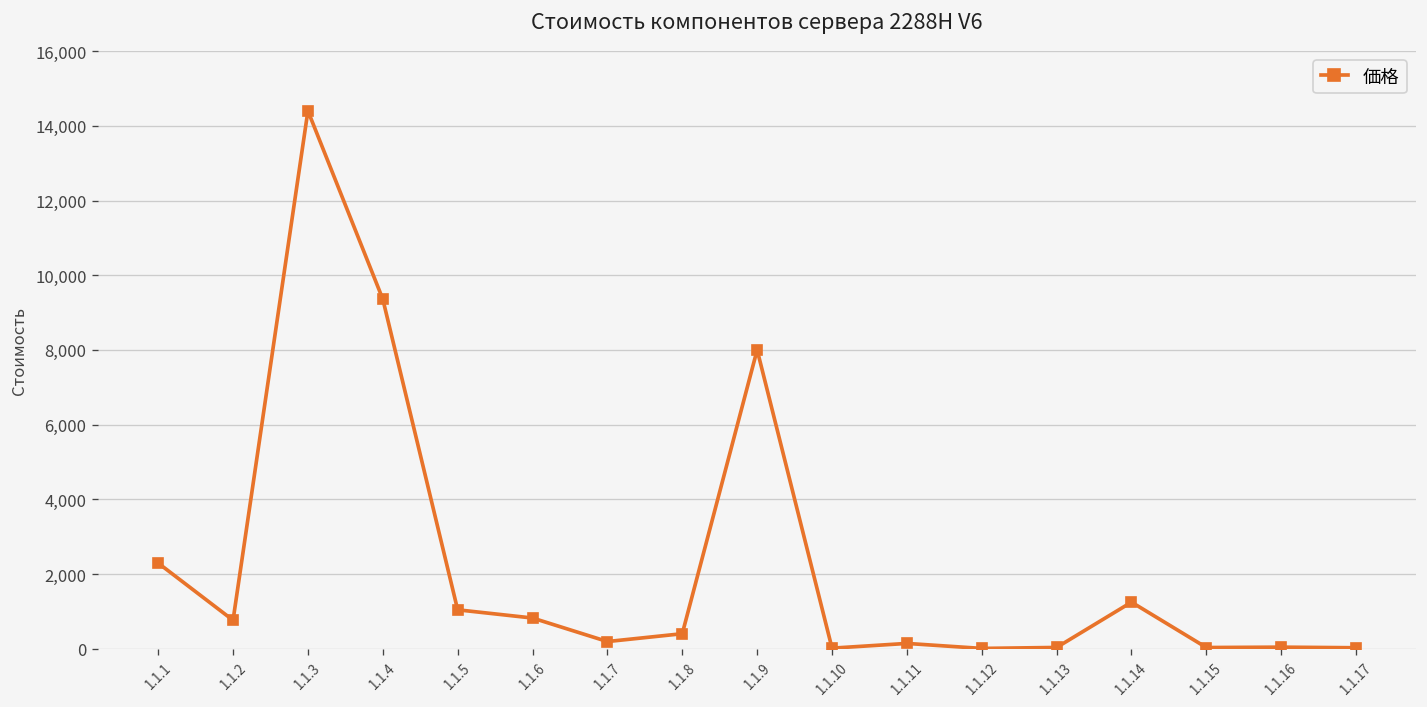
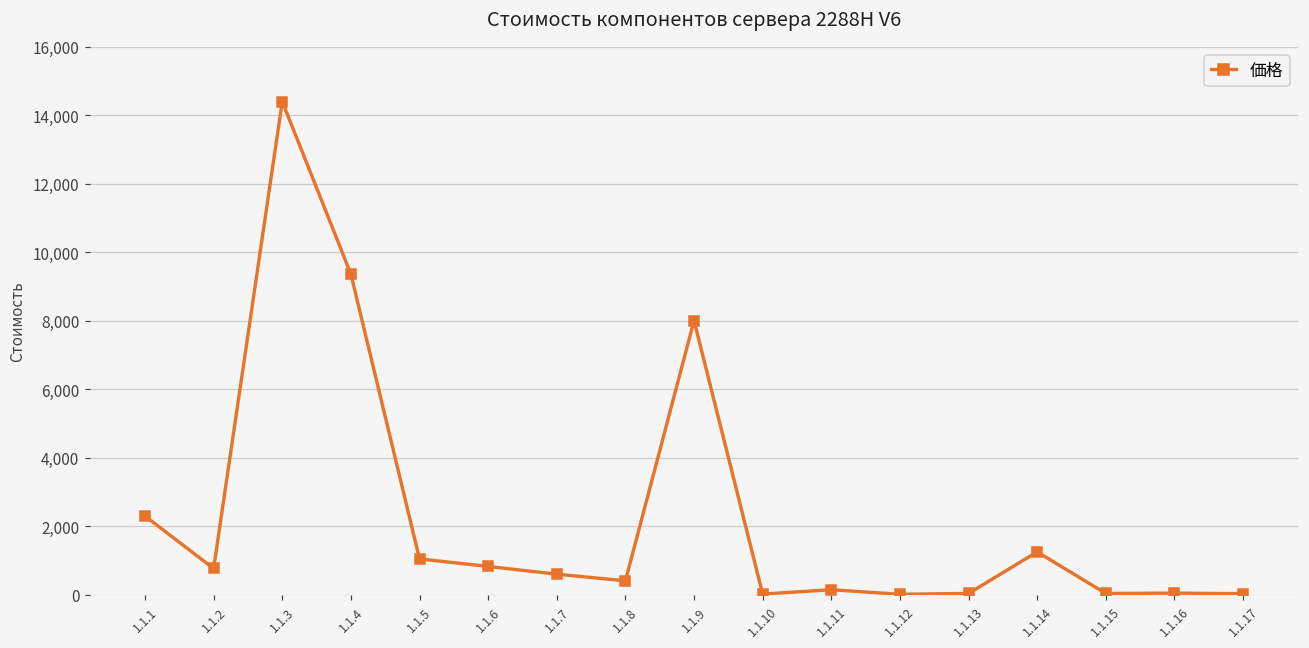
  {
    "1.1.1": "2,300",
    "1.1.2": "800",
    "1.1.3": "14,400",
    "1.1.4": "9,400",
    "1.1.5": "1,000",
    "1.1.6": "800",
-   "1.1.7": "200",
+   "1.1.7": "600",
    "1.1.8": "400",
    "1.1.9": "8,000",
    "1.1.10": "0",
    "1.1.11": "100",
    "1.1.12": "0",
    "1.1.13": "0",
    "1.1.14": "1,200",
    "1.1.15": "0",
    "1.1.16": "0",
    "1.1.17": "0"
  }
